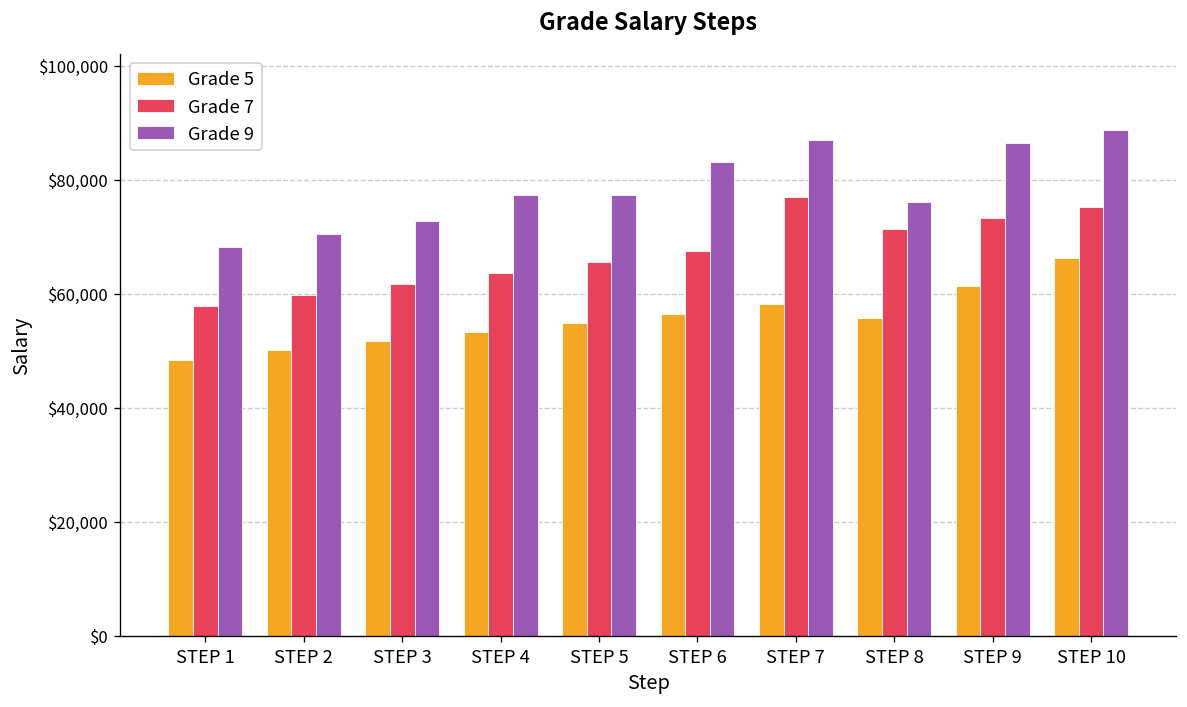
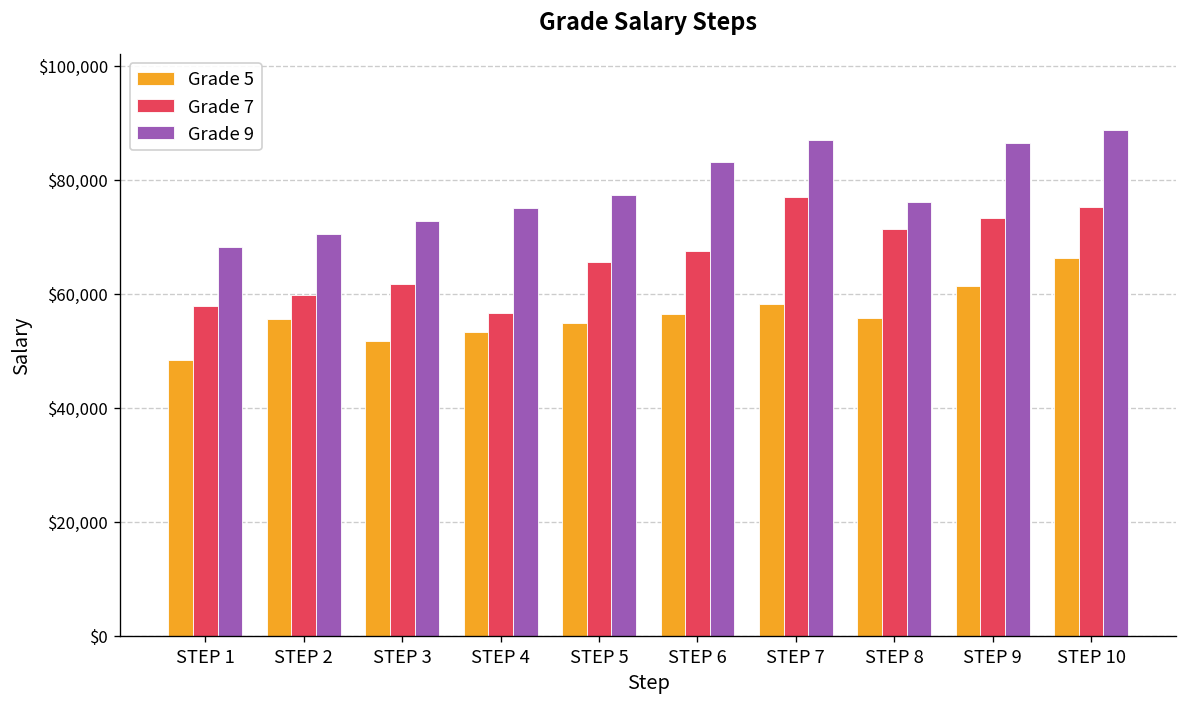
  {
    "Grade 5": {
      "STEP 1": "$48,000",
-     "STEP 2": "$50,000",
+     "STEP 2": "$56,000",
      "STEP 3": "$52,000",
      "STEP 4": "$53,000",
      "STEP 5": "$55,000",
      "STEP 6": "$57,000",
      "STEP 7": "$58,000",
      "STEP 8": "$56,000",
      "STEP 9": "$61,000",
      "STEP 10": "$66,000"
    },
    "Grade 7": {
      "STEP 1": "$58,000",
      "STEP 2": "$60,000",
      "STEP 3": "$62,000",
-     "STEP 4": "$64,000",
+     "STEP 4": "$57,000",
      "STEP 5": "$66,000",
      "STEP 6": "$68,000",
      "STEP 7": "$77,000",
      "STEP 8": "$71,000",
      "STEP 9": "$73,000",
      "STEP 10": "$75,000"
    },
    "Grade 9": {
      "STEP 1": "$68,000",
      "STEP 2": "$71,000",
      "STEP 3": "$73,000",
-     "STEP 4": "$77,000",
+     "STEP 4": "$75,000",
      "STEP 5": "$77,000",
      "STEP 6": "$83,000",
      "STEP 7": "$87,000",
      "STEP 8": "$76,000",
      "STEP 9": "$86,000",
      "STEP 10": "$89,000"
    }
  }
